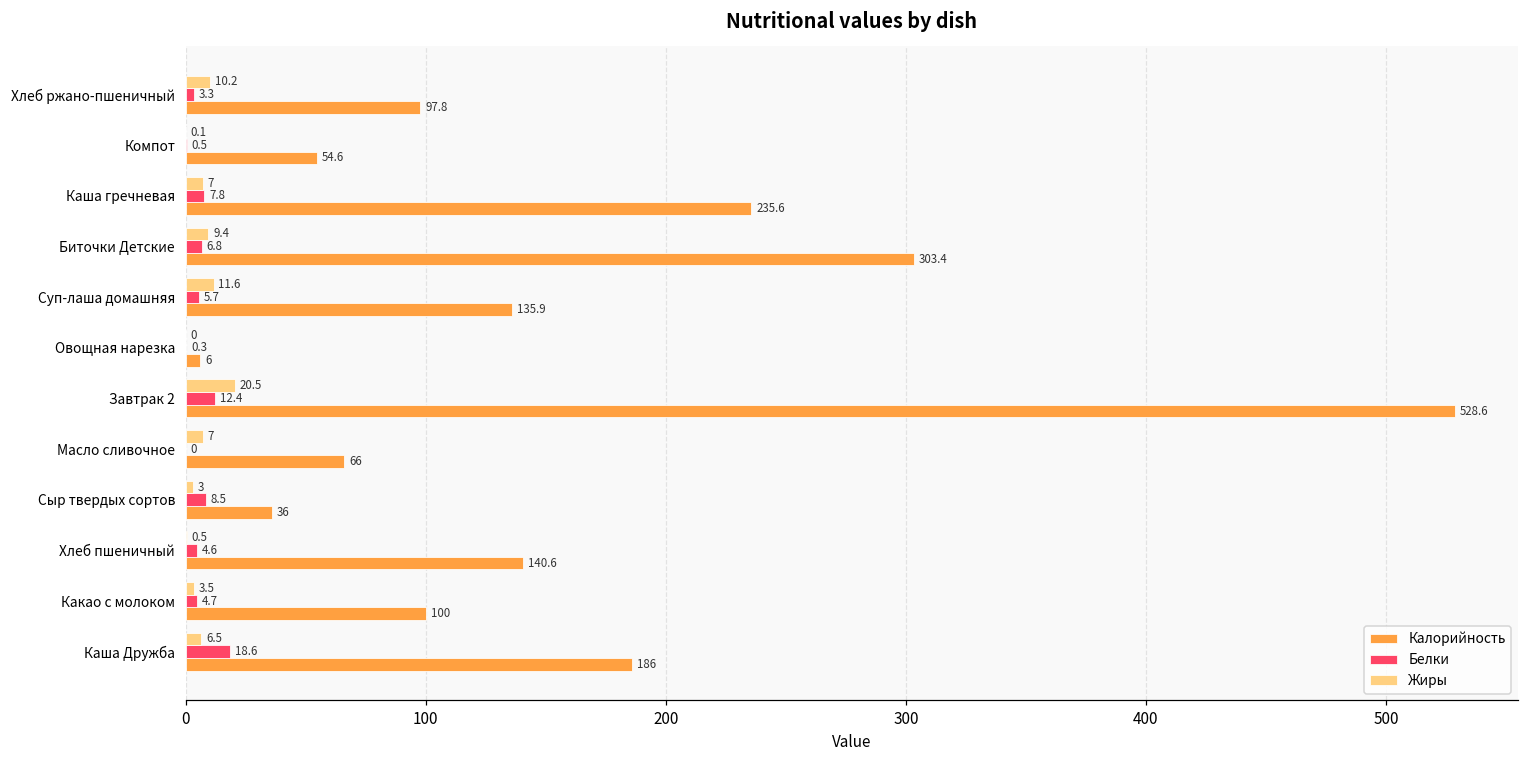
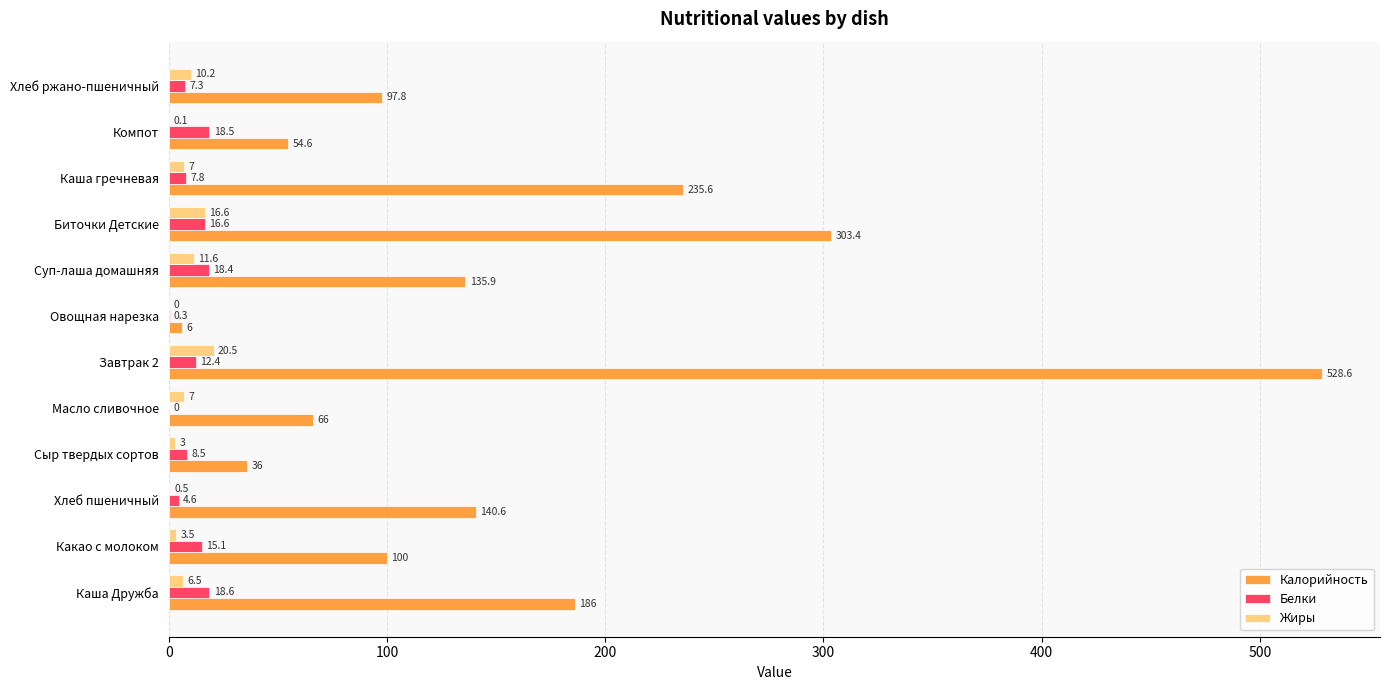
  {
    "Калорийность": {
      "Хлеб ржано-пшеничный": 97.8,
      "Компот": 54.6,
      "Каша гречневая": 235.6,
      "Биточки Детские": 303.4,
      "Суп-лаша домашняя": 135.9,
      "Овощная нарезка": 6,
      "Завтрак 2": 528.6,
      "Масло сливочное": 66,
      "Сыр твердых сортов": 36,
      "Хлеб пшеничный": 140.6,
      "Какао с молоком": 100,
      "Каша Дружба": 186
    },
    "Белки": {
-     "Хлеб ржано-пшеничный": 3.3,
-     "Компот": 0.5,
+     "Хлеб ржано-пшеничный": 7.3,
+     "Компот": 18.5,
      "Каша гречневая": 7.8,
-     "Биточки Детские": 6.8,
-     "Суп-лаша домашняя": 5.7,
+     "Биточки Детские": 16.6,
+     "Суп-лаша домашняя": 18.4,
      "Овощная нарезка": 0.3,
      "Завтрак 2": 12.4,
      "Масло сливочное": 0,
      "Сыр твердых сортов": 8.5,
      "Хлеб пшеничный": 4.6,
-     "Какао с молоком": 4.7,
+     "Какао с молоком": 15.1,
      "Каша Дружба": 18.6
    },
    "Жиры": {
      "Хлеб ржано-пшеничный": 10.2,
      "Компот": 0.1,
      "Каша гречневая": 7,
-     "Биточки Детские": 9.4,
+     "Биточки Детские": 16.6,
      "Суп-лаша домашняя": 11.6,
      "Овощная нарезка": 0,
      "Завтрак 2": 20.5,
      "Масло сливочное": 7,
      "Сыр твердых сортов": 3,
      "Хлеб пшеничный": 0.5,
      "Какао с молоком": 3.5,
      "Каша Дружба": 6.5
    }
  }
